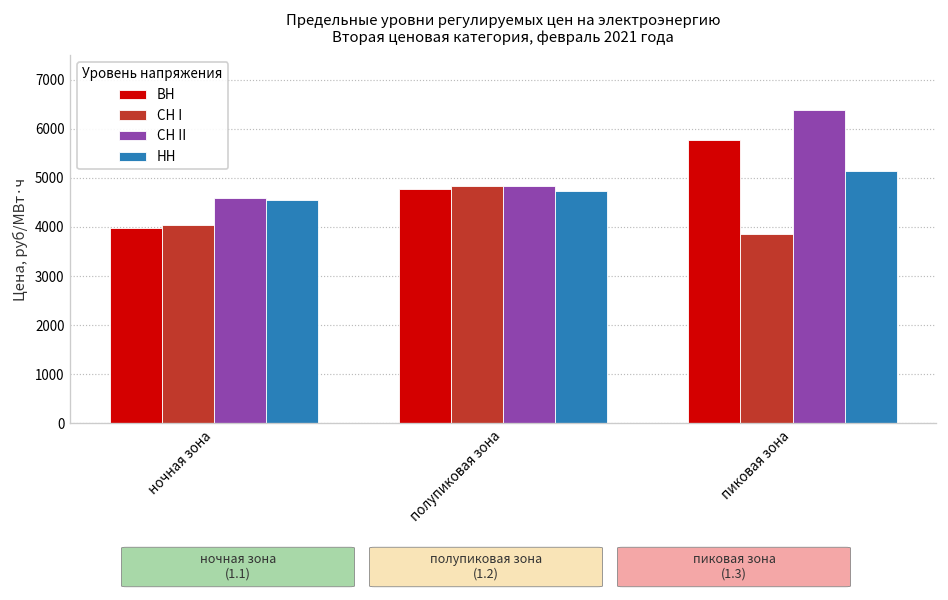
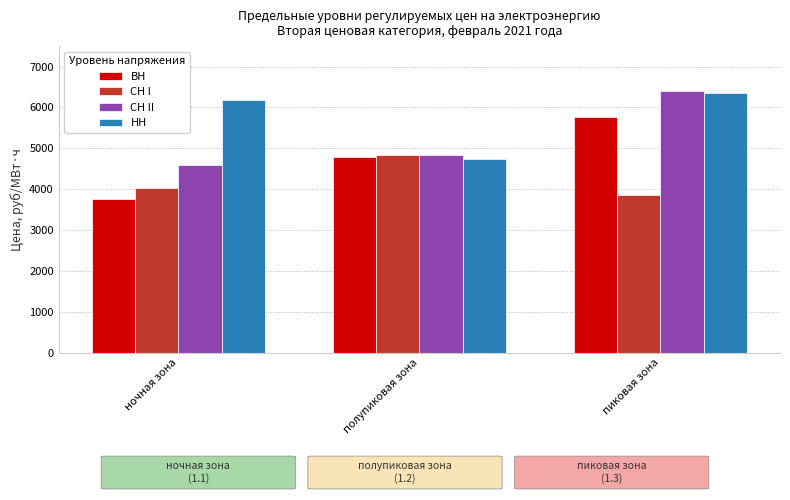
  {
    "ВН": {
-     "ночная зона": 4000,
+     "ночная зона": 3800,
      "полупиковая зона": 4800,
      "пиковая зона": 5800
    },
    "СН I": {
      "ночная зона": 4000,
      "полупиковая зона": 4800,
      "пиковая зона": 3900
    },
    "СН II": {
      "ночная зона": 4600,
      "полупиковая зона": 4800,
      "пиковая зона": 6400
    },
    "НН": {
-     "ночная зона": 4500,
+     "ночная зона": 6200,
      "полупиковая зона": 4700,
-     "пиковая зона": 5100
+     "пиковая зона": 6300
    }
  }
